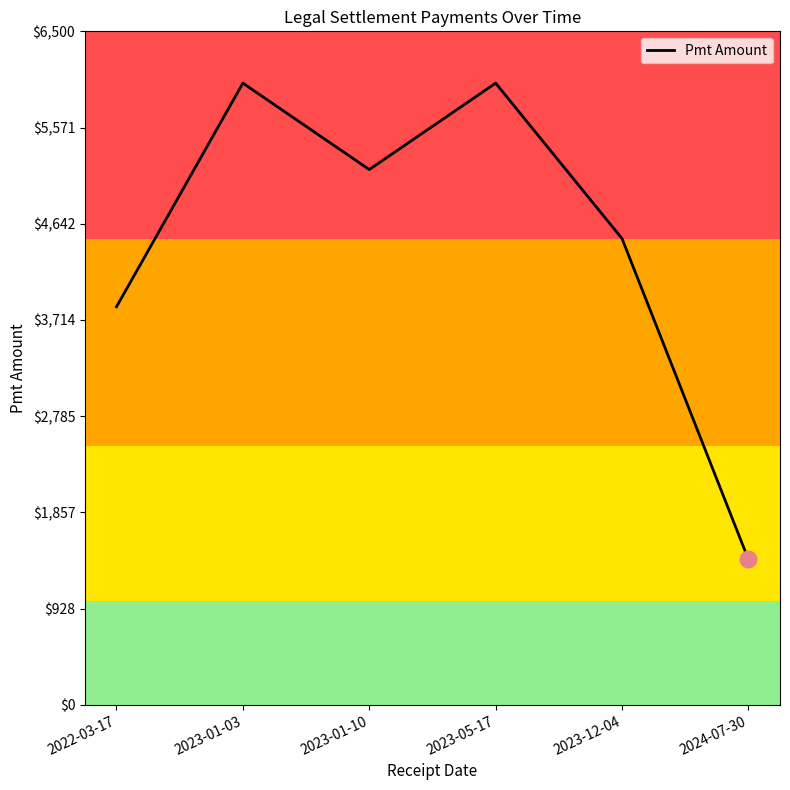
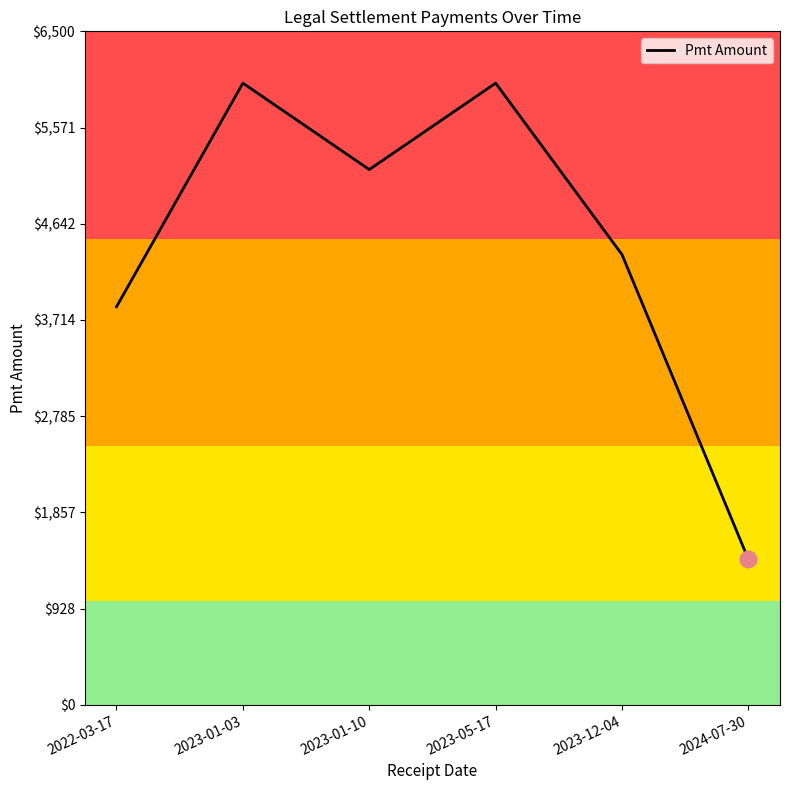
  {
    "Pmt Amount": {
      "2022-03-17": "$3,840",
      "2023-01-03": "$6,000",
      "2023-01-10": "$5,170",
      "2023-05-17": "$6,000",
-     "2023-12-04": "$4,500"
+     "2023-12-04": "$4,350"
    }
  }
